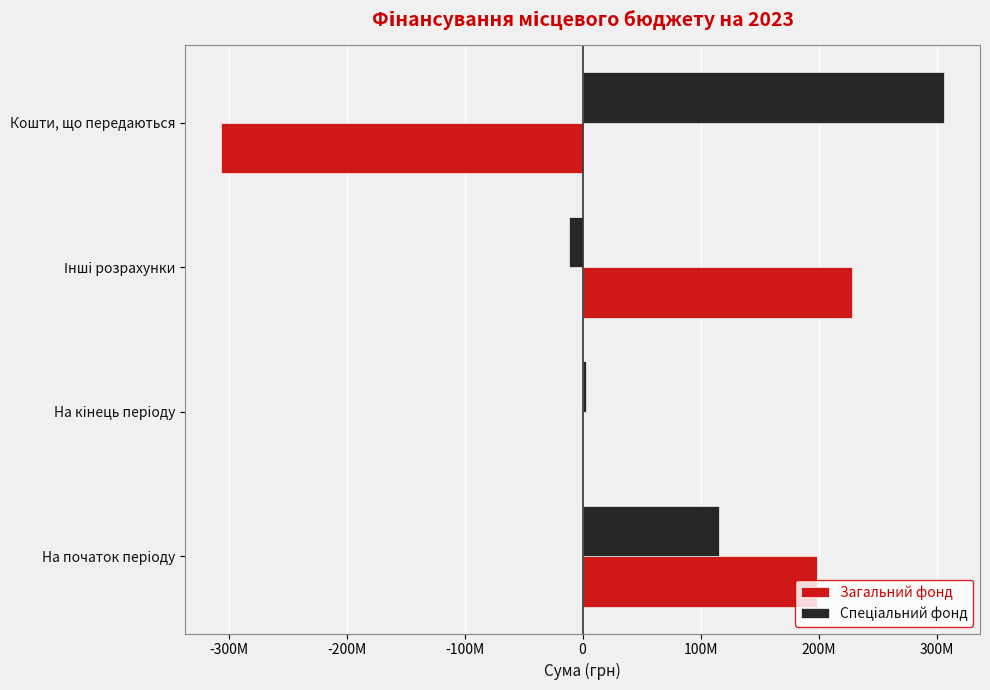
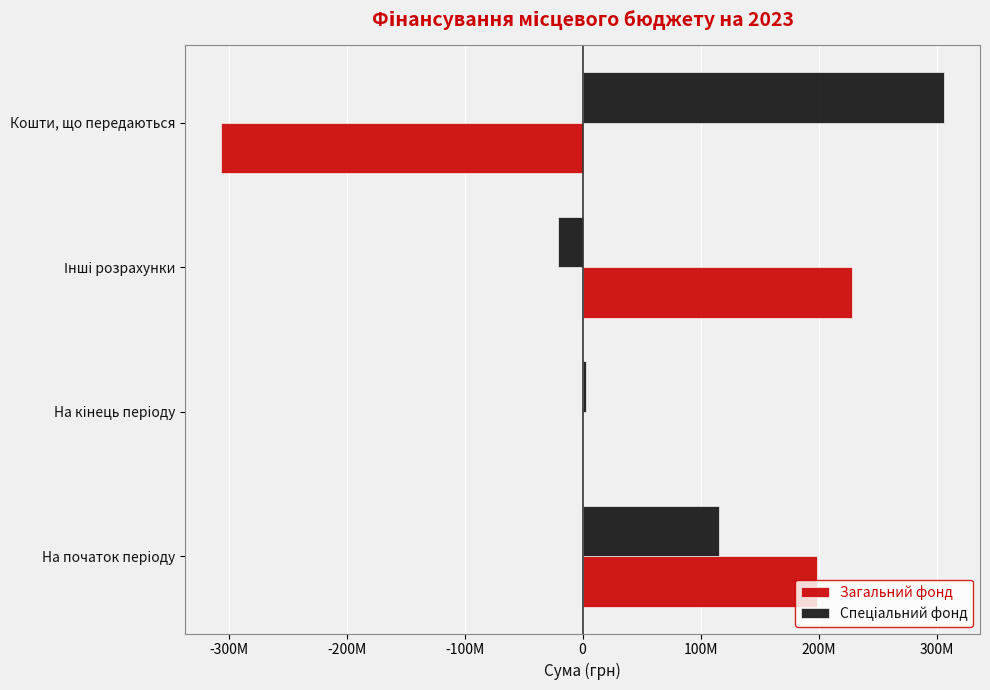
  {
    "Загальний фонд": {
      "Кошти, що передаються": -306000000,
      "Інші розрахунки": 228000000
    },
    "Спеціальний фонд": {
      "Кошти, що передаються": 306000000,
-     "Інші розрахунки": -11000000,
+     "Інші розрахунки": -21000000,
      "На кінець періоду": 3000000,
      "На початок періоду": 115000000
    }
  }
